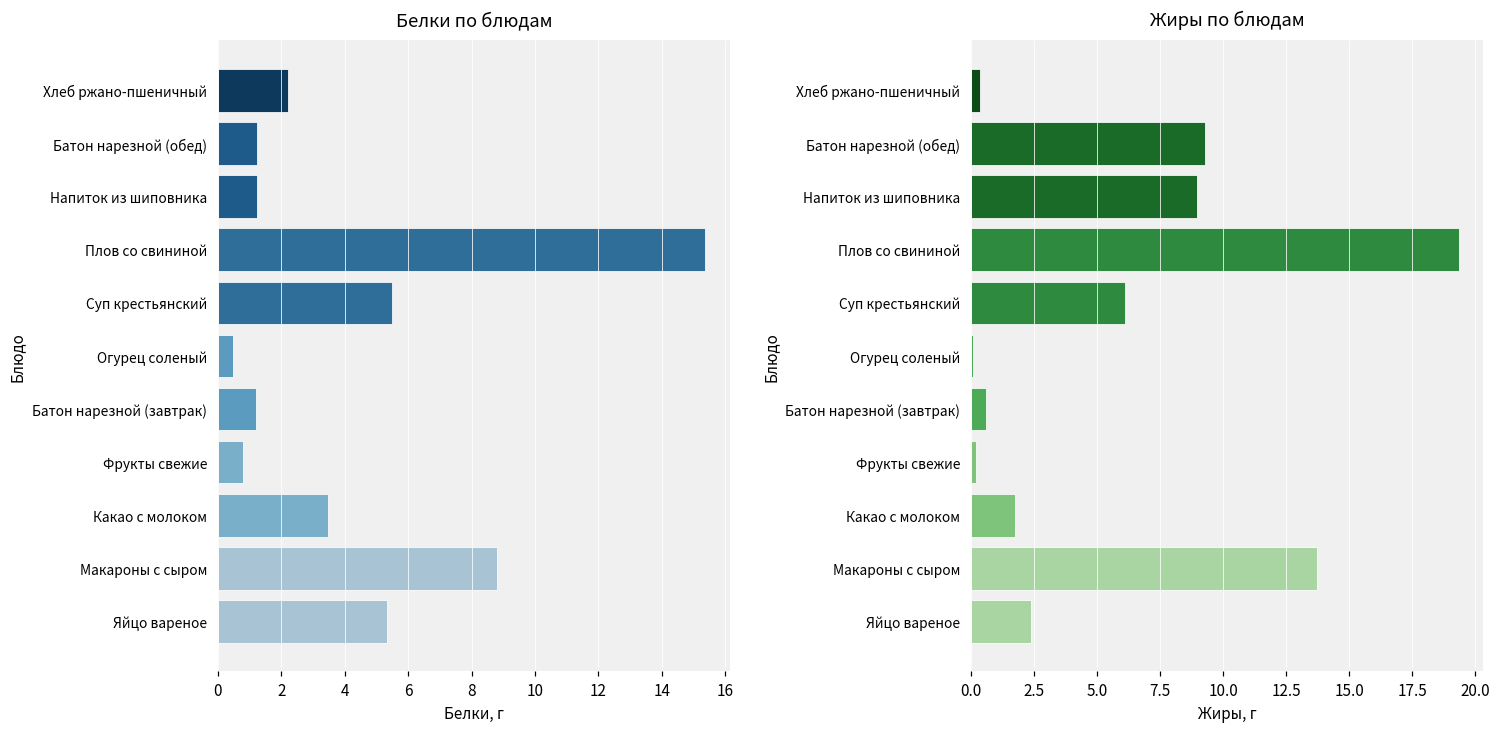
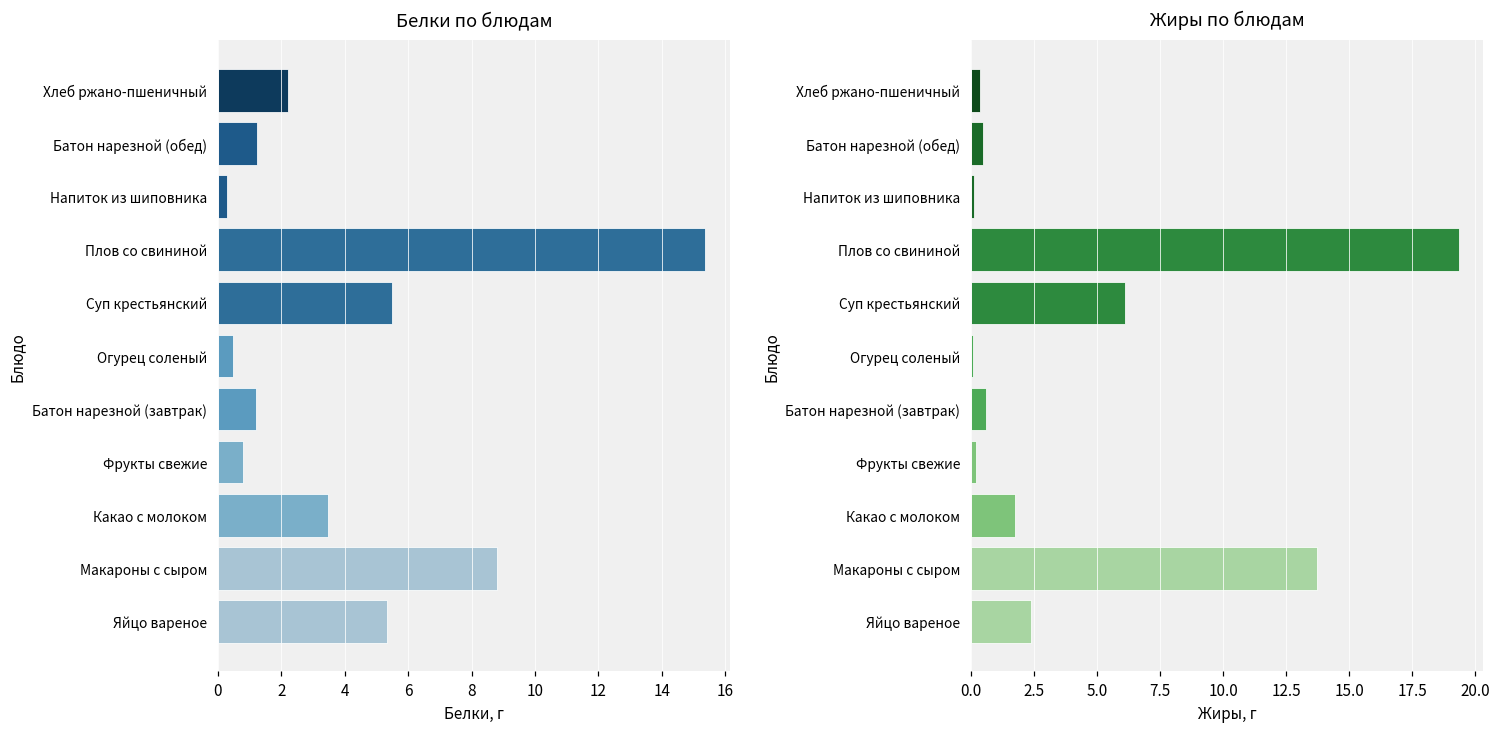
  {
    "Белки по блюдам": {
      "Хлеб ржано-пшеничный": 2.2,
      "Батон нарезной (обед)": 1.3,
-     "Напиток из шиповника": 1.3,
+     "Напиток из шиповника": 0.3,
      "Плов со свининой": 15.4,
      "Суп крестьянский": 5.5,
      "Огурец соленый": 0.5,
      "Батон нарезной (завтрак)": 1.2,
      "Фрукты свежие": 0.8,
      "Какао с молоком": 3.5,
      "Макароны с сыром": 8.8,
      "Яйцо вареное": 5.3
    },
    "Жиры по блюдам": {
      "Хлеб ржано-пшеничный": 0.4,
-     "Батон нарезной (обед)": 9.3,
-     "Напиток из шиповника": 9.0,
+     "Батон нарезной (обед)": 0.5,
+     "Напиток из шиповника": 0.1,
      "Плов со свининой": 19.3,
      "Суп крестьянский": 6.1,
      "Батон нарезной (завтрак)": 0.6,
      "Фрукты свежие": 0.2,
      "Какао с молоком": 1.7,
      "Макароны с сыром": 13.7,
      "Яйцо вареное": 2.4
    }
  }
